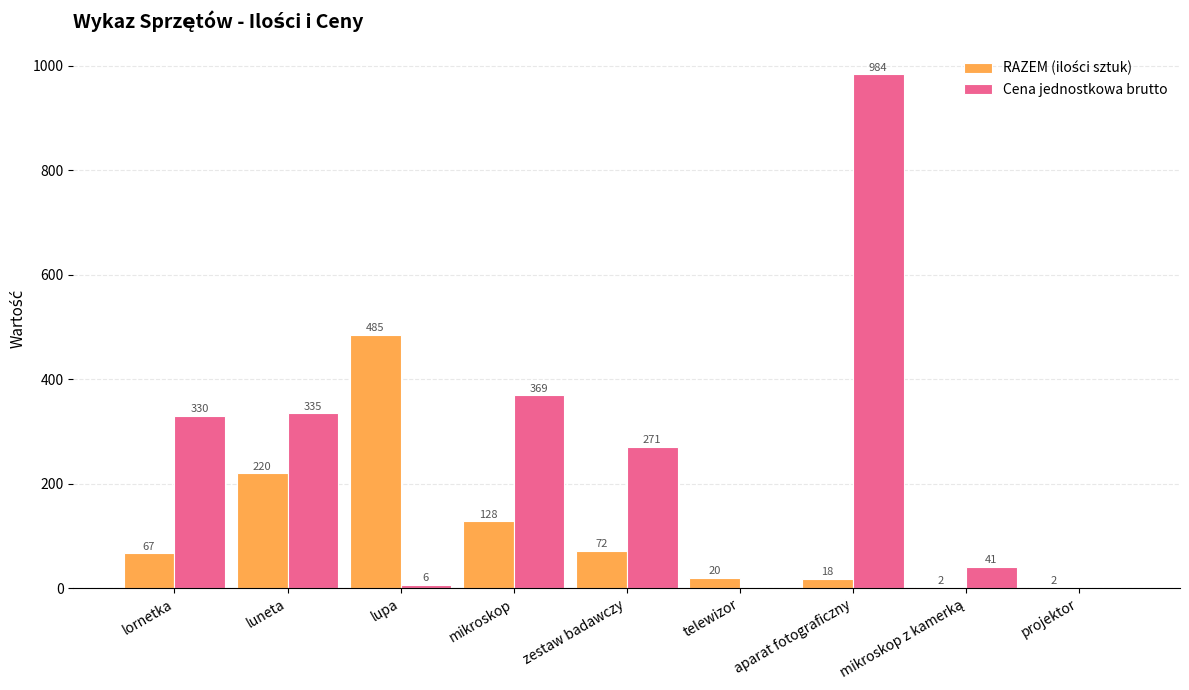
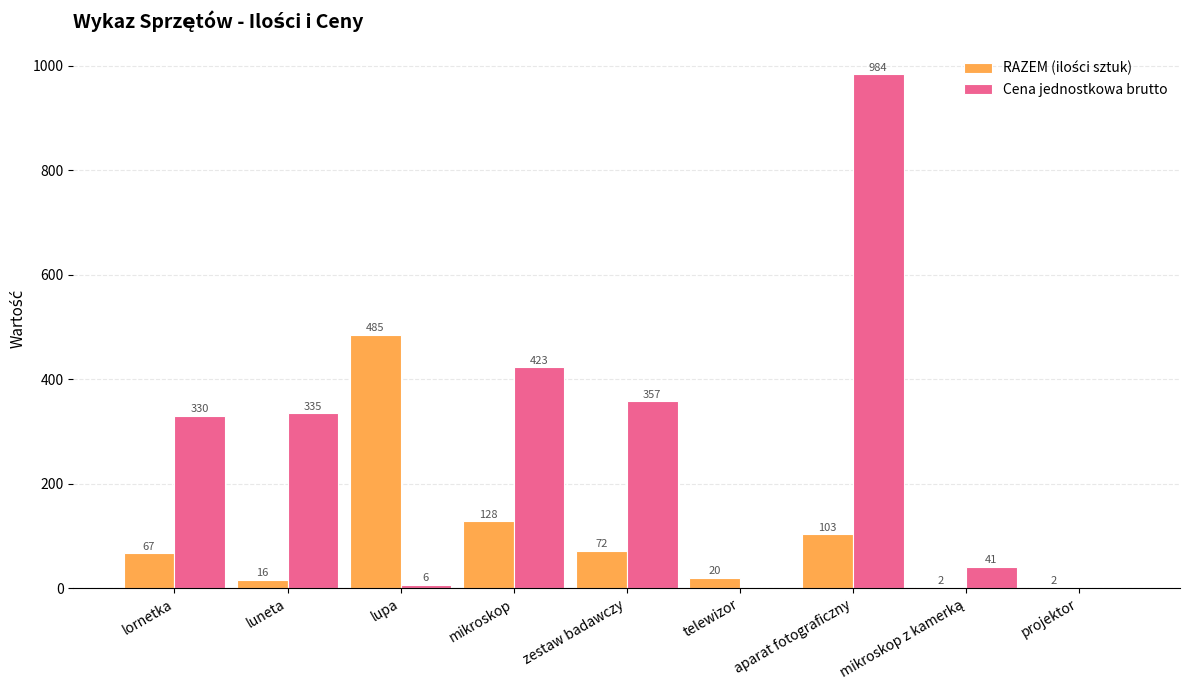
  {
    "RAZEM (ilości sztuk)": {
      "lornetka": 67,
-     "luneta": 220,
+     "luneta": 16,
      "lupa": 485,
      "mikroskop": 128,
      "zestaw badawczy": 72,
      "telewizor": 20,
-     "aparat fotograficzny": 18,
+     "aparat fotograficzny": 103,
      "mikroskop z kamerką": 2,
      "projektor": 2
    },
    "Cena jednostkowa brutto": {
      "lornetka": 330,
      "luneta": 335,
      "lupa": 6,
-     "mikroskop": 369,
-     "zestaw badawczy": 271,
+     "mikroskop": 423,
+     "zestaw badawczy": 357,
      "aparat fotograficzny": 984,
      "mikroskop z kamerką": 41
    }
  }
